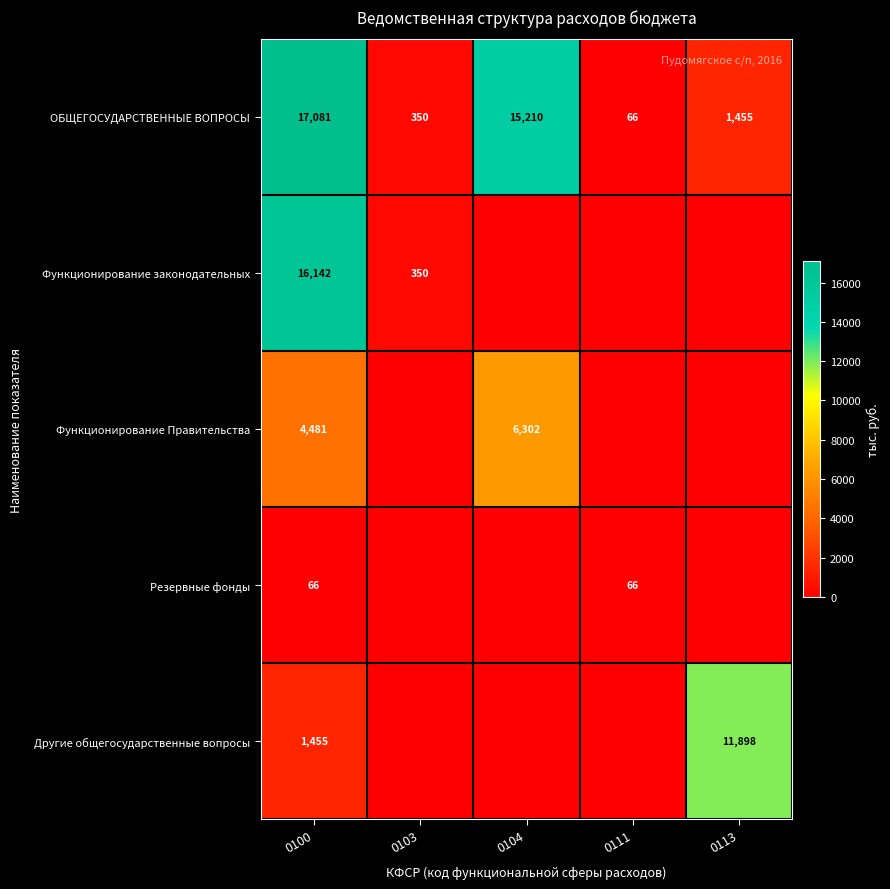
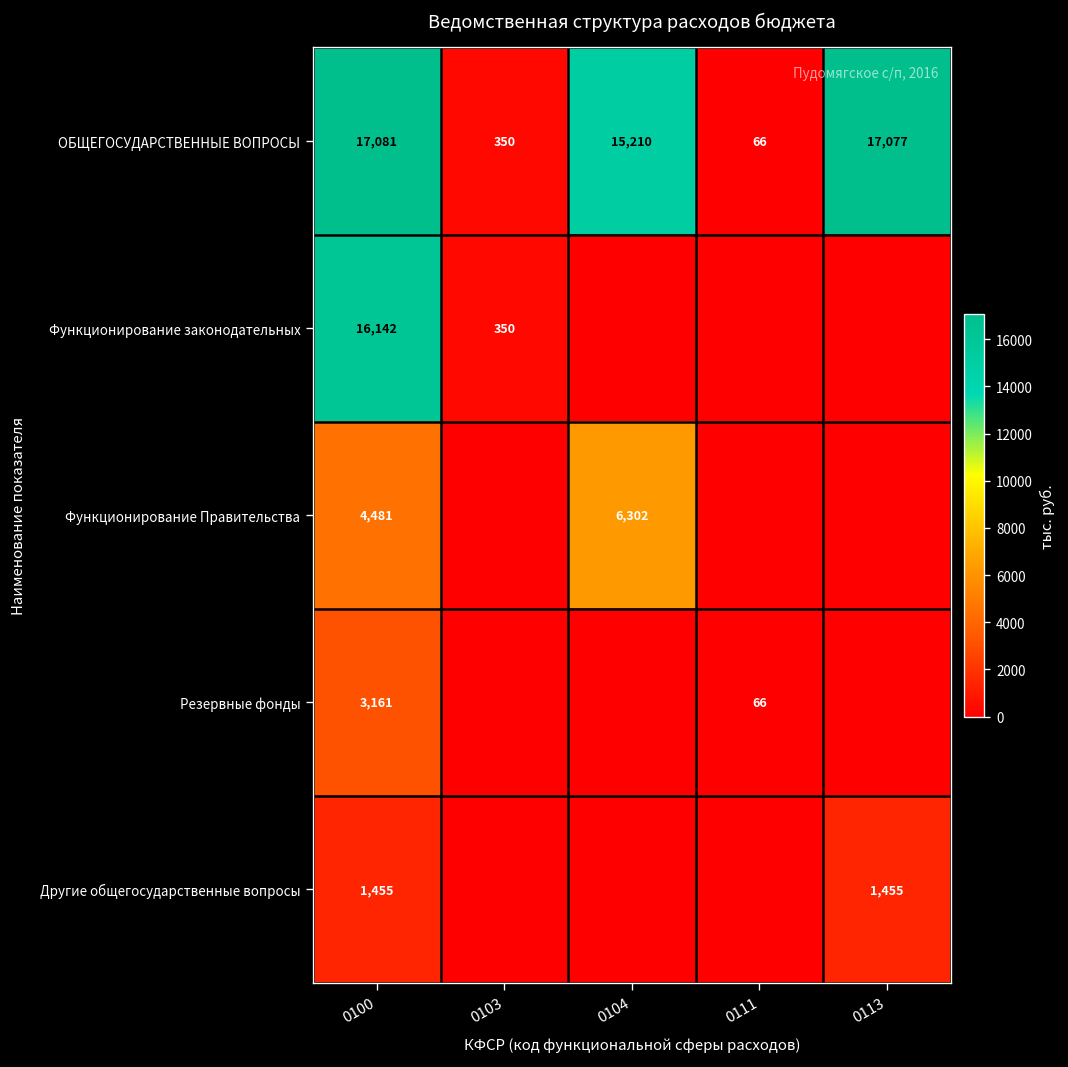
  {
    "ОБЩЕГОСУДАРСТВЕННЫЕ ВОПРОСЫ": {
      "0100": "17,081",
      "0103": "350",
      "0104": "15,210",
      "0111": "66",
-     "0113": "1,455"
+     "0113": "17,077"
    },
    "Функционирование законодательных": {
      "0100": "16,142",
      "0103": "350"
    },
    "Функционирование Правительства": {
      "0100": "4,481",
      "0104": "6,302"
    },
    "Резервные фонды": {
-     "0100": "66",
+     "0100": "3,161",
      "0111": "66"
    },
    "Другие общегосударственные вопросы": {
      "0100": "1,455",
-     "0113": "11,898"
+     "0113": "1,455"
    }
  }
